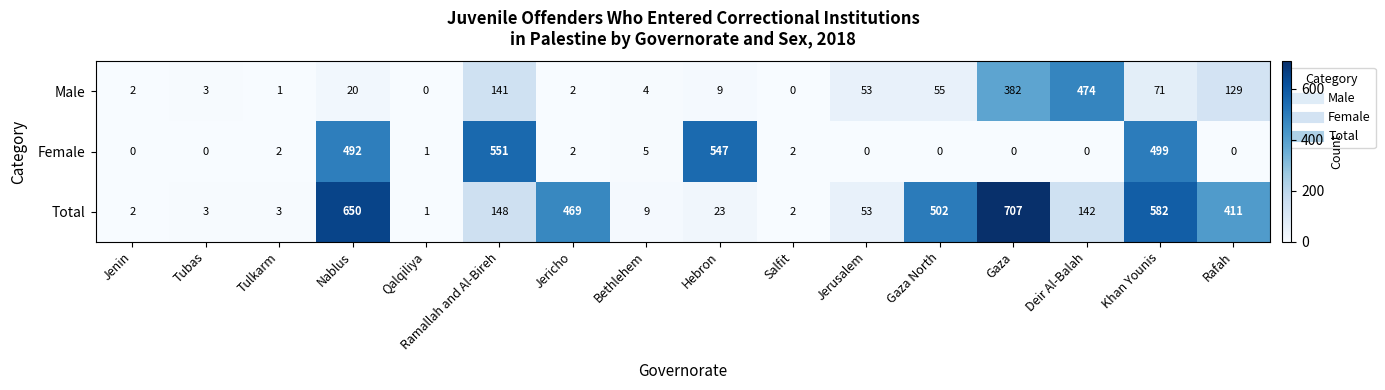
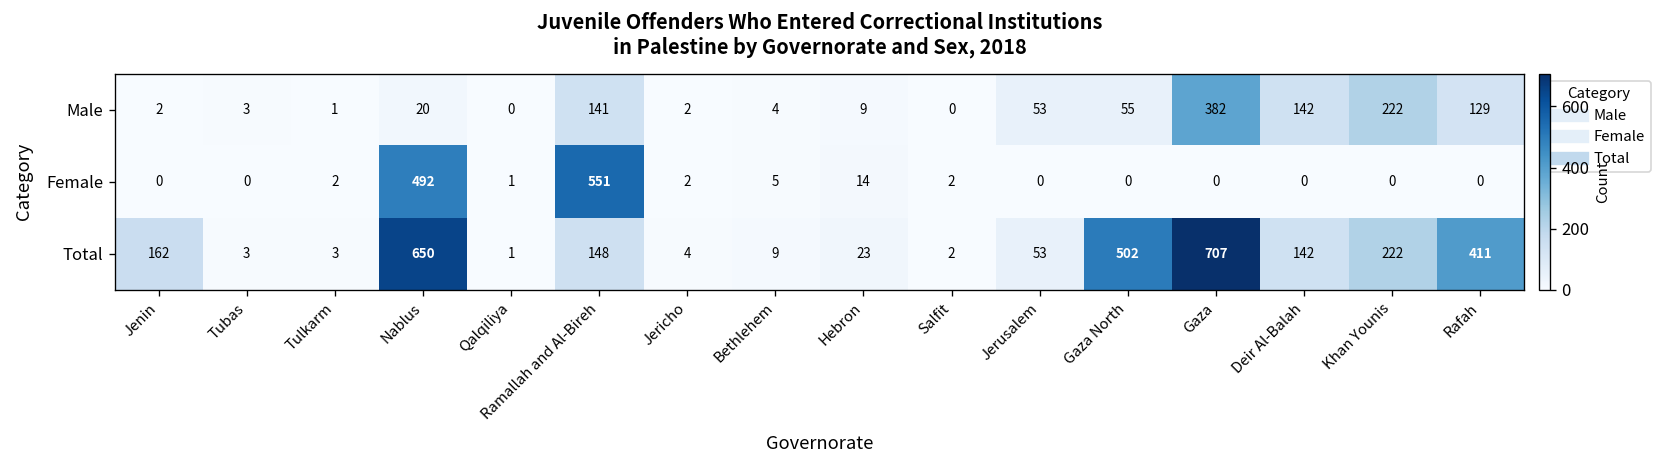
  {
    "Male": {
      "Jenin": 2,
      "Tubas": 3,
      "Tulkarm": 1,
      "Nablus": 20,
      "Qalqiliya": 0,
      "Ramallah and Al-Bireh": 141,
      "Jericho": 2,
      "Bethlehem": 4,
      "Hebron": 9,
      "Salfit": 0,
      "Jerusalem": 53,
      "Gaza North": 55,
      "Gaza": 382,
-     "Deir Al-Balah": 474,
-     "Khan Younis": 71,
+     "Deir Al-Balah": 142,
+     "Khan Younis": 222,
      "Rafah": 129
    },
    "Female": {
      "Jenin": 0,
      "Tubas": 0,
      "Tulkarm": 2,
      "Nablus": 492,
      "Qalqiliya": 1,
      "Ramallah and Al-Bireh": 551,
      "Jericho": 2,
      "Bethlehem": 5,
-     "Hebron": 547,
+     "Hebron": 14,
      "Salfit": 2,
      "Jerusalem": 0,
      "Gaza North": 0,
      "Gaza": 0,
      "Deir Al-Balah": 0,
-     "Khan Younis": 499,
+     "Khan Younis": 0,
      "Rafah": 0
    },
    "Total": {
-     "Jenin": 2,
+     "Jenin": 162,
      "Tubas": 3,
      "Tulkarm": 3,
      "Nablus": 650,
      "Qalqiliya": 1,
      "Ramallah and Al-Bireh": 148,
-     "Jericho": 469,
+     "Jericho": 4,
      "Bethlehem": 9,
      "Hebron": 23,
      "Salfit": 2,
      "Jerusalem": 53,
      "Gaza North": 502,
      "Gaza": 707,
      "Deir Al-Balah": 142,
-     "Khan Younis": 582,
+     "Khan Younis": 222,
      "Rafah": 411
    }
  }
